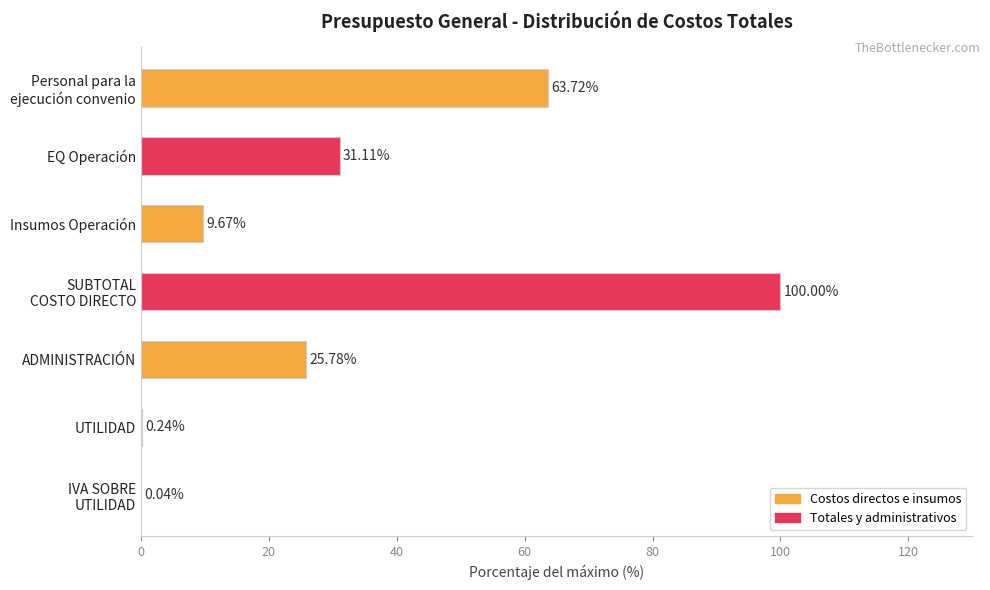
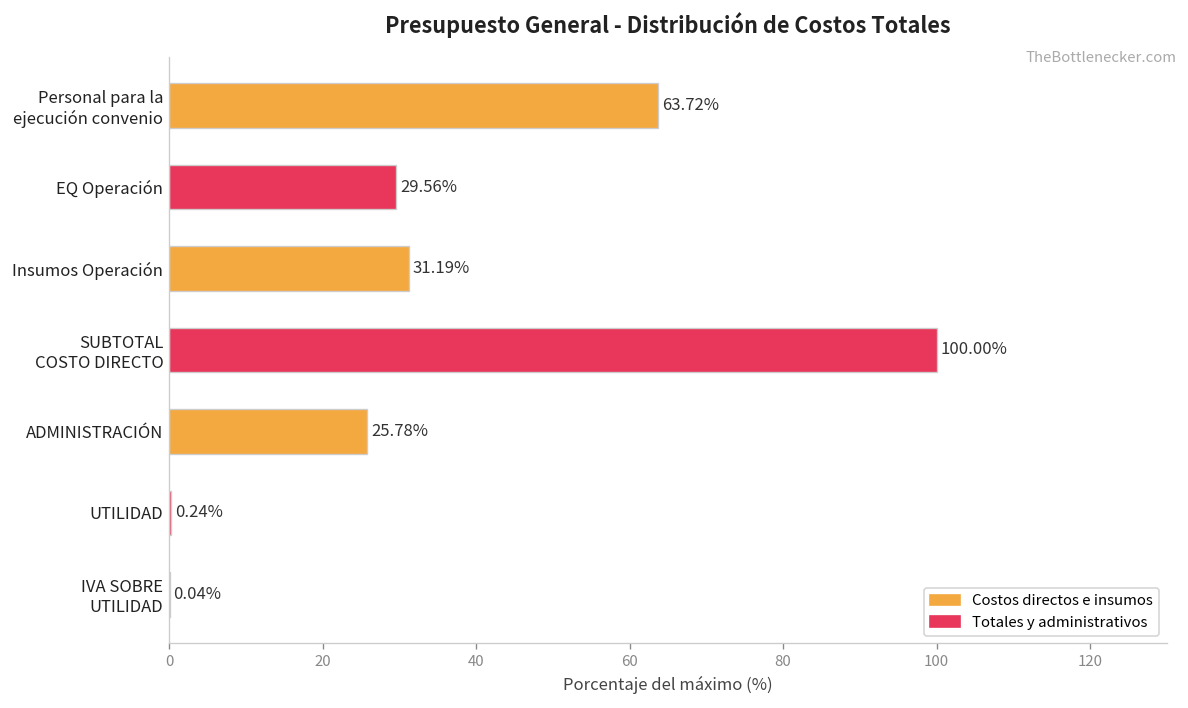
  {
    "Personal para la ejecución convenio": "63.72%",
-   "EQ Operación": "31.11%",
-   "Insumos Operación": "9.67%",
+   "EQ Operación": "29.56%",
+   "Insumos Operación": "31.19%",
    "SUBTOTAL COSTO DIRECTO": "100.00%",
    "ADMINISTRACIÓN": "25.78%",
    "UTILIDAD": "0.24%",
    "IVA SOBRE UTILIDAD": "0.04%"
  }
